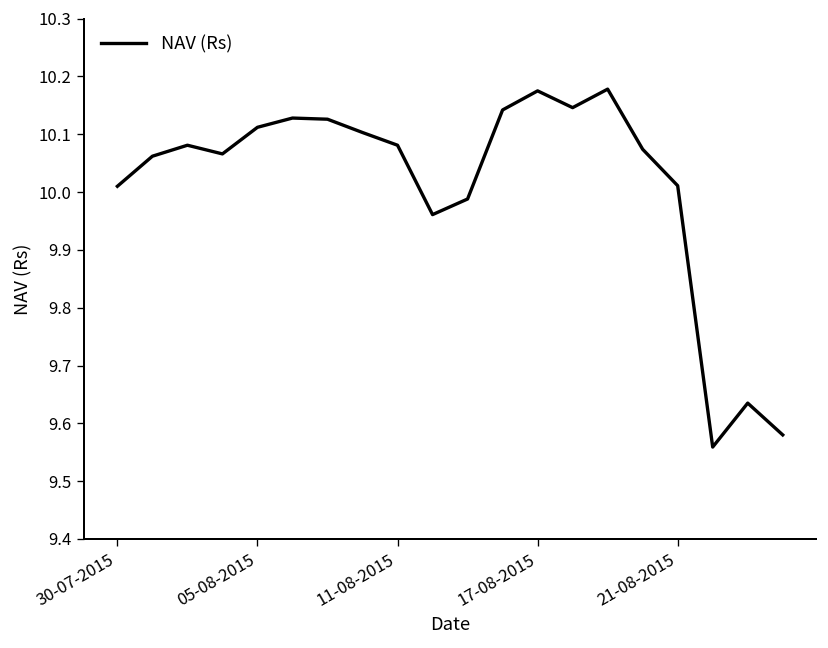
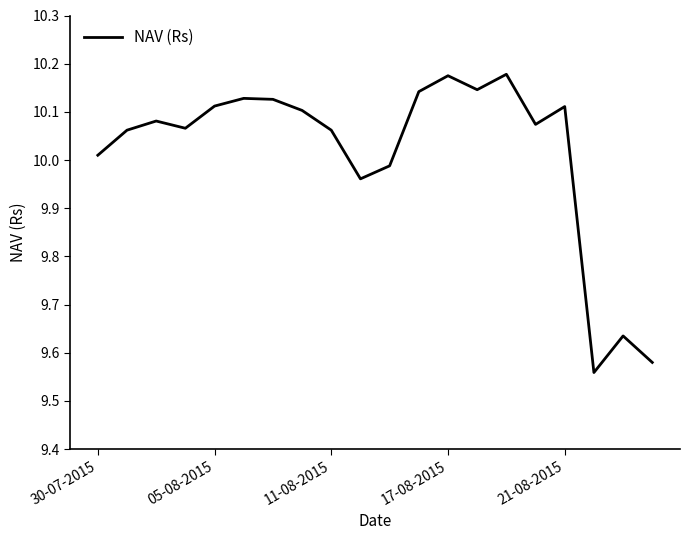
  {
    "30-07-2015": 10.01,
    "05-08-2015": 10.11,
-   "11-08-2015": 10.08,
+   "11-08-2015": 10.06,
    "17-08-2015": 10.18,
-   "21-08-2015": 10.01
+   "21-08-2015": 10.11
  }
